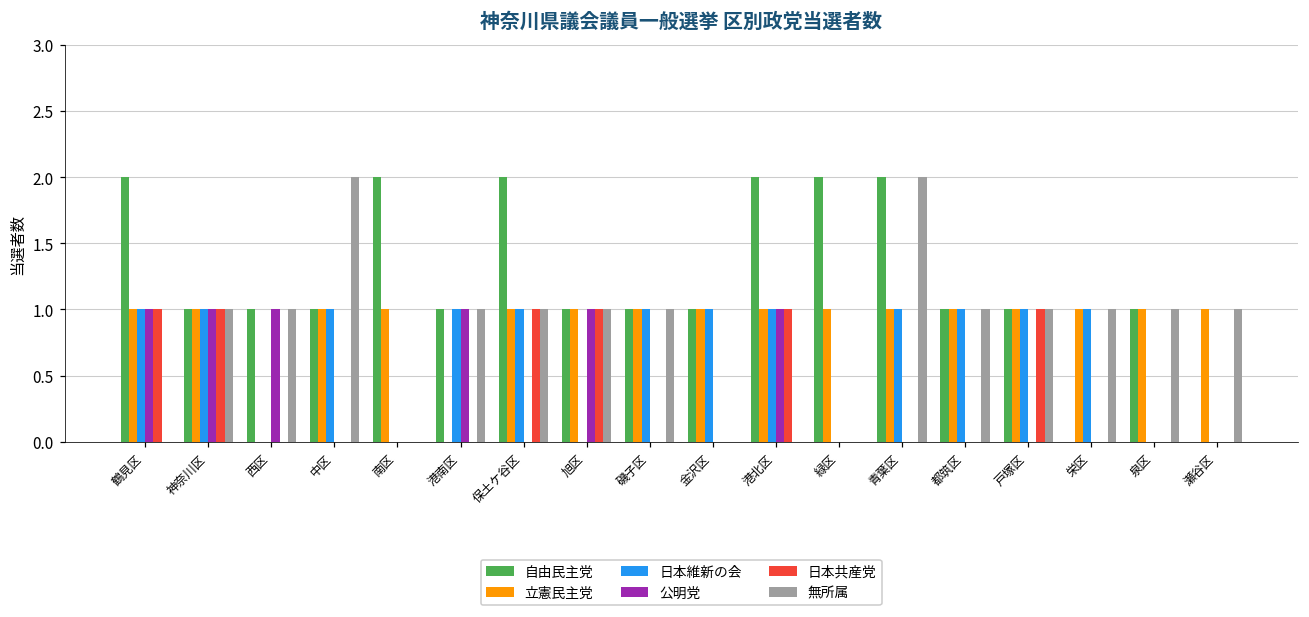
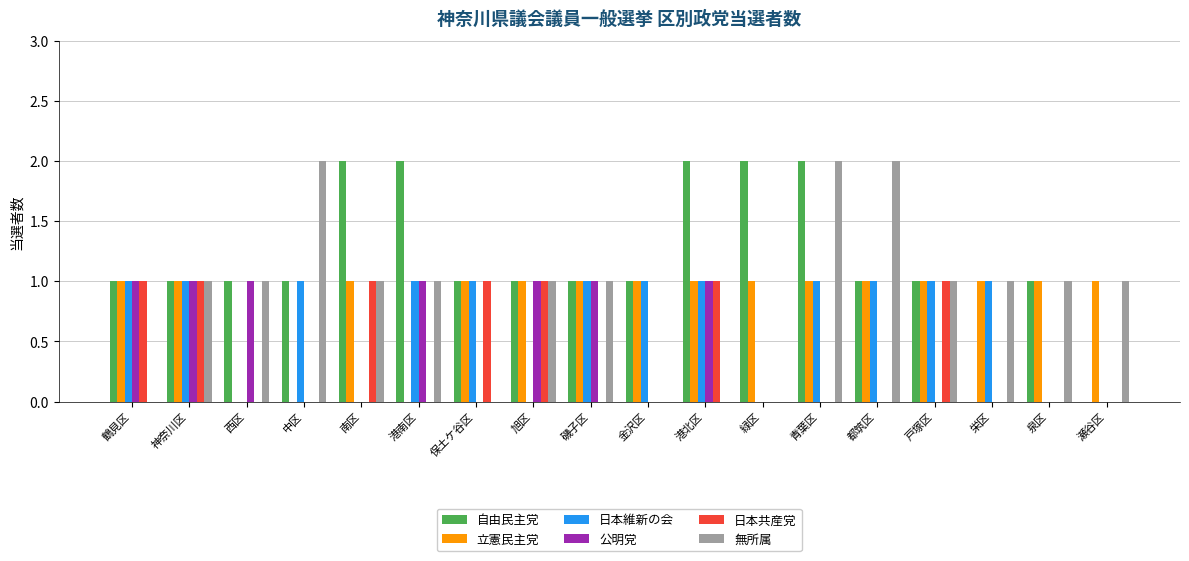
  {
    "自由民主党": {
-     "鶴見区": 2,
+     "鶴見区": 1,
      "神奈川区": 1,
      "西区": 1,
      "中区": 1,
      "南区": 2,
-     "港南区": 1,
-     "保土ケ谷区": 2,
+     "港南区": 2,
+     "保土ケ谷区": 1,
      "旭区": 1,
      "磯子区": 1,
      "金沢区": 1,
      "港北区": 2,
      "緑区": 2,
      "青葉区": 2,
      "都筑区": 1,
      "戸塚区": 1,
      "栄区": 0,
      "泉区": 1,
      "瀬谷区": 0
    },
    "立憲民主党": {
      "鶴見区": 1,
      "神奈川区": 1,
      "西区": 0,
-     "中区": 1,
+     "中区": 0,
      "南区": 1,
      "港南区": 0,
      "保土ケ谷区": 1,
      "旭区": 1,
      "磯子区": 1,
      "金沢区": 1,
      "港北区": 1,
      "緑区": 1,
      "青葉区": 1,
      "都筑区": 1,
      "戸塚区": 1,
      "栄区": 1,
      "泉区": 1,
      "瀬谷区": 1
    },
    "日本維新の会": {
      "鶴見区": 1,
      "神奈川区": 1,
      "西区": 0,
      "中区": 1,
      "南区": 0,
      "港南区": 1,
      "保土ケ谷区": 1,
      "旭区": 0,
      "磯子区": 1,
      "金沢区": 1,
      "港北区": 1,
      "緑区": 0,
      "青葉区": 1,
      "都筑区": 1,
      "戸塚区": 1,
      "栄区": 1,
      "泉区": 0,
      "瀬谷区": 0
    },
    "公明党": {
      "鶴見区": 1,
      "神奈川区": 1,
      "西区": 1,
      "中区": 0,
      "南区": 0,
      "港南区": 1,
      "保土ケ谷区": 0,
      "旭区": 1,
-     "磯子区": 0,
+     "磯子区": 1,
      "金沢区": 0,
      "港北区": 1,
      "緑区": 0,
      "青葉区": 0,
      "都筑区": 0,
      "戸塚区": 0,
      "栄区": 0,
      "泉区": 0,
      "瀬谷区": 0
    },
    "日本共産党": {
      "鶴見区": 1,
      "神奈川区": 1,
      "西区": 0,
      "中区": 0,
-     "南区": 0,
+     "南区": 1,
      "港南区": 0,
      "保土ケ谷区": 1,
      "旭区": 1,
      "磯子区": 0,
      "金沢区": 0,
      "港北区": 1,
      "緑区": 0,
      "青葉区": 0,
      "都筑区": 0,
      "戸塚区": 1,
      "栄区": 0,
      "泉区": 0,
      "瀬谷区": 0
    },
    "無所属": {
      "鶴見区": 0,
      "神奈川区": 1,
      "西区": 1,
      "中区": 2,
-     "南区": 0,
+     "南区": 1,
      "港南区": 1,
-     "保土ケ谷区": 1,
+     "保土ケ谷区": 0,
      "旭区": 1,
      "磯子区": 1,
      "金沢区": 0,
      "港北区": 0,
      "緑区": 0,
      "青葉区": 2,
-     "都筑区": 1,
+     "都筑区": 2,
      "戸塚区": 1,
      "栄区": 1,
      "泉区": 1,
      "瀬谷区": 1
    }
  }
